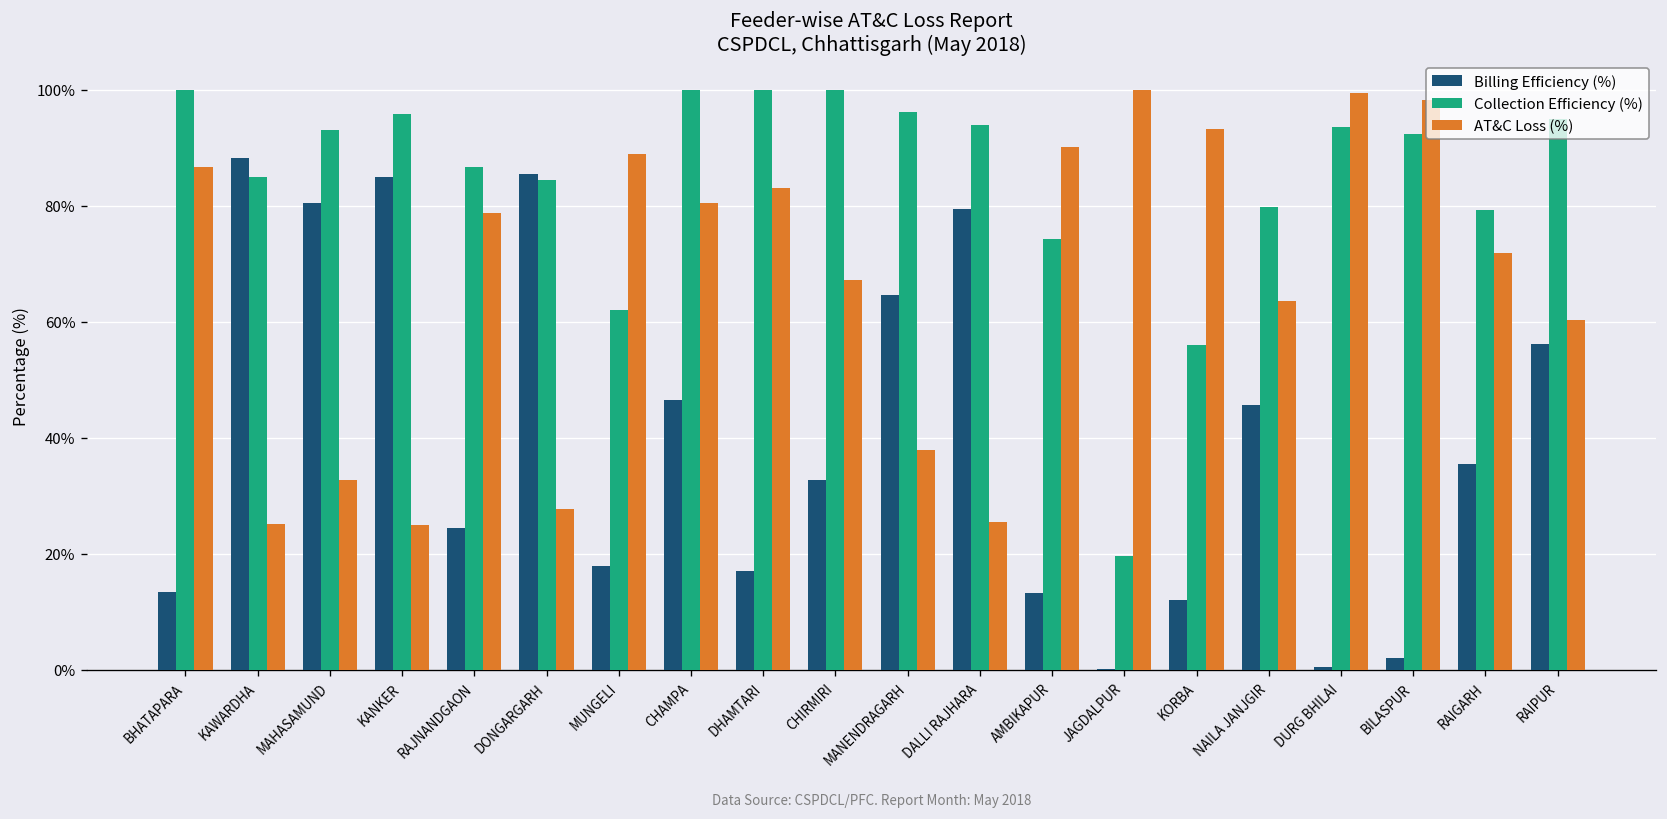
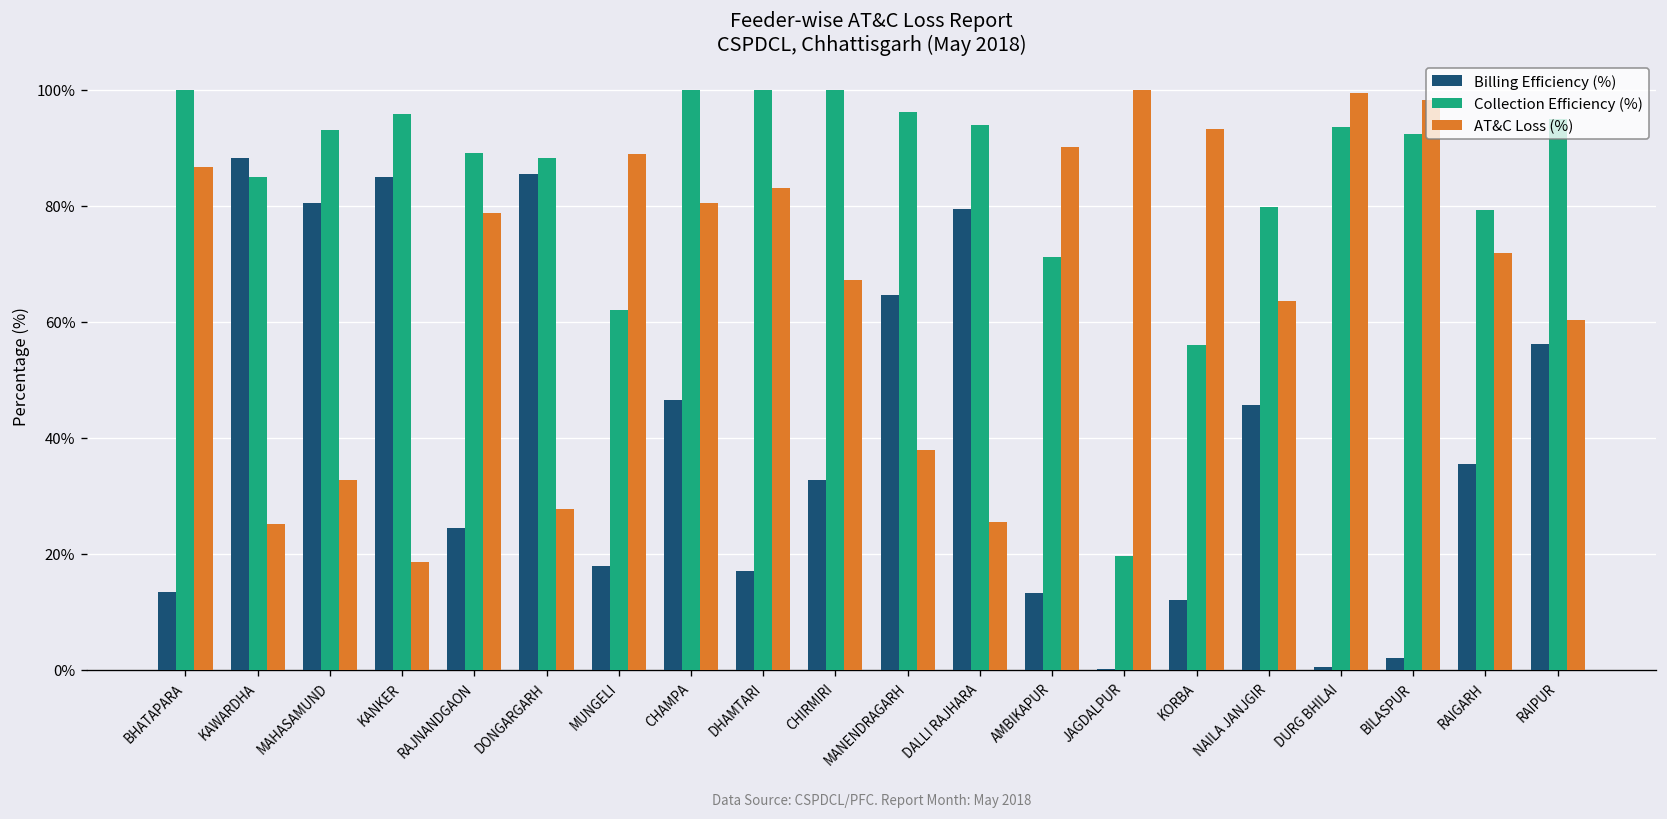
  {
    "Billing Efficiency (%)": {
      "BHATAPARA": "13%",
      "KAWARDHA": "88%",
      "MAHASAMUND": "81%",
      "KANKER": "85%",
      "RAJNANDGAON": "24%",
      "DONGARGARH": "86%",
      "MUNGELI": "18%",
      "CHAMPA": "46%",
      "DHAMTARI": "17%",
      "CHIRMIRI": "33%",
      "MANENDRAGARH": "65%",
      "DALLI RAJHARA": "79%",
      "AMBIKAPUR": "13%",
      "KORBA": "12%",
      "NAILA JANJGIR": "46%",
      "DURG BHILAI": "1%",
      "BILASPUR": "2%",
      "RAIGARH": "36%",
      "RAIPUR": "56%"
    },
    "Collection Efficiency (%)": {
      "BHATAPARA": "100%",
      "KAWARDHA": "85%",
      "MAHASAMUND": "93%",
      "KANKER": "96%",
-     "RAJNANDGAON": "87%",
-     "DONGARGARH": "84%",
+     "RAJNANDGAON": "89%",
+     "DONGARGARH": "88%",
      "MUNGELI": "62%",
      "CHAMPA": "100%",
      "DHAMTARI": "100%",
      "CHIRMIRI": "100%",
      "MANENDRAGARH": "96%",
      "DALLI RAJHARA": "94%",
-     "AMBIKAPUR": "74%",
+     "AMBIKAPUR": "71%",
      "JAGDALPUR": "20%",
      "KORBA": "56%",
      "NAILA JANJGIR": "80%",
      "DURG BHILAI": "94%",
      "BILASPUR": "92%",
      "RAIGARH": "79%"
    },
    "AT&C Loss (%)": {
      "BHATAPARA": "87%",
      "KAWARDHA": "25%",
      "MAHASAMUND": "33%",
-     "KANKER": "25%",
+     "KANKER": "19%",
      "RAJNANDGAON": "79%",
      "DONGARGARH": "28%",
      "MUNGELI": "89%",
      "CHAMPA": "80%",
      "DHAMTARI": "83%",
      "CHIRMIRI": "67%",
      "MANENDRAGARH": "38%",
      "DALLI RAJHARA": "25%",
      "AMBIKAPUR": "90%",
      "JAGDALPUR": "100%",
      "KORBA": "93%",
      "NAILA JANJGIR": "64%",
      "DURG BHILAI": "100%",
      "RAIGARH": "72%",
      "RAIPUR": "60%"
    }
  }
